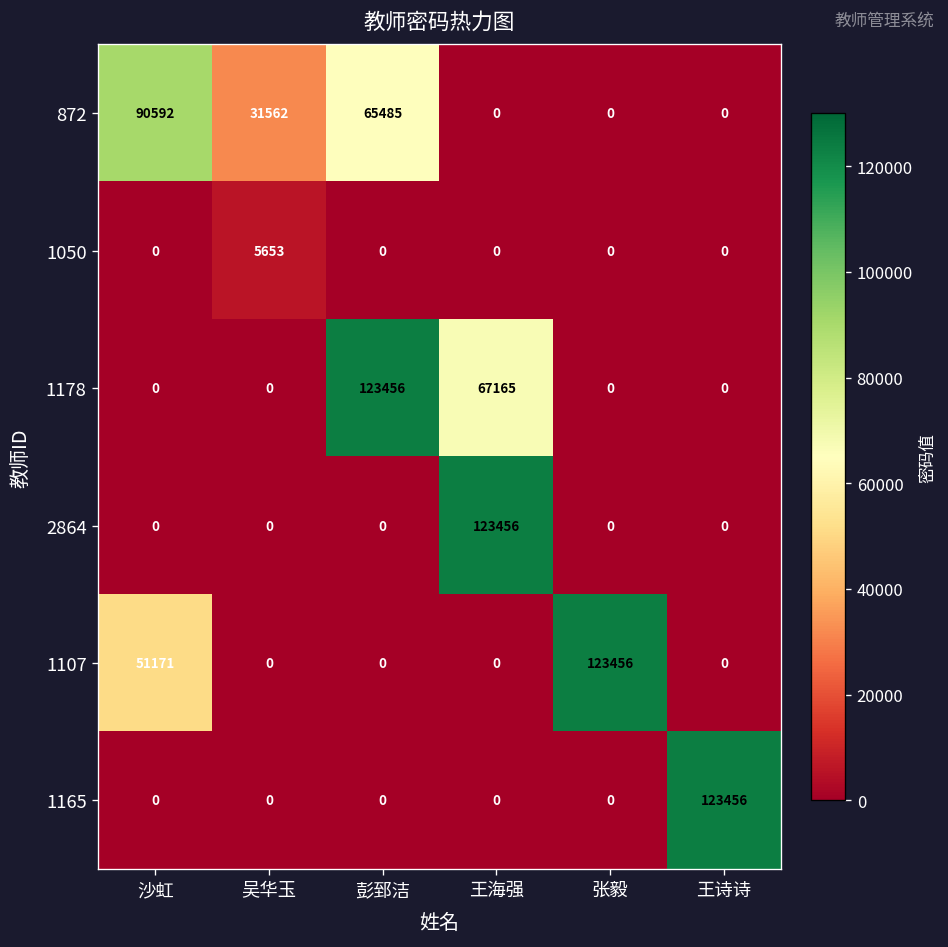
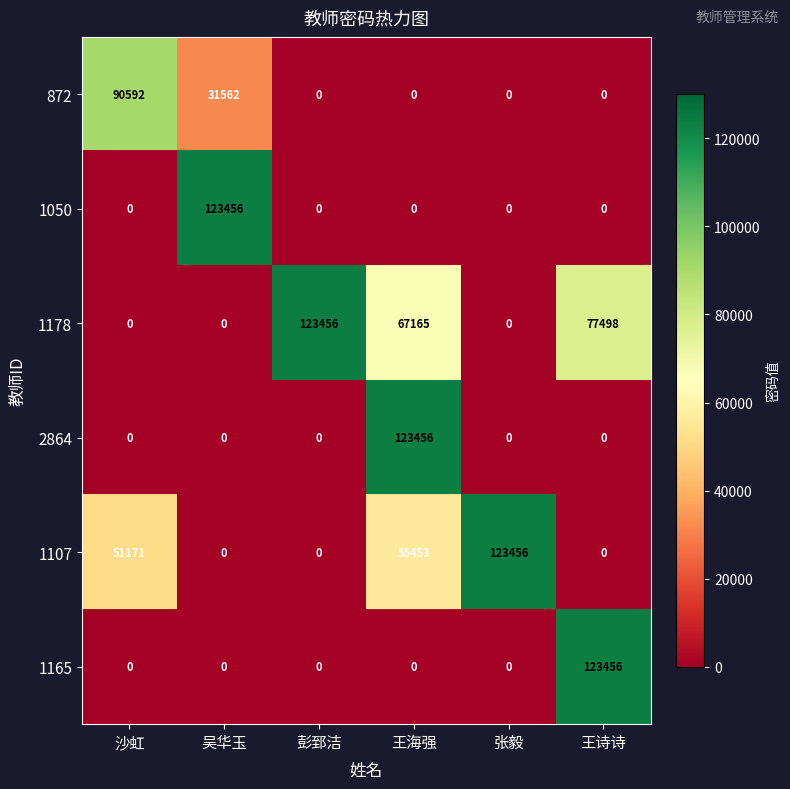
  {
    "872": {
      "沙虹": 90592,
      "吴华玉": 31562,
-     "彭郅洁": 65485,
+     "彭郅洁": 0,
      "王海强": 0,
      "张毅": 0,
      "王诗诗": 0
    },
    "1050": {
      "沙虹": 0,
-     "吴华玉": 5653,
+     "吴华玉": 123456,
      "彭郅洁": 0,
      "王海强": 0,
      "张毅": 0,
      "王诗诗": 0
    },
    "1178": {
      "沙虹": 0,
      "吴华玉": 0,
      "彭郅洁": 123456,
      "王海强": 67165,
      "张毅": 0,
-     "王诗诗": 0
+     "王诗诗": 77498
    },
    "2864": {
      "沙虹": 0,
      "吴华玉": 0,
      "彭郅洁": 0,
      "王海强": 123456,
      "张毅": 0,
      "王诗诗": 0
    },
    "1107": {
      "沙虹": 51171,
      "吴华玉": 0,
      "彭郅洁": 0,
-     "王海强": 0,
+     "王海强": 55453,
      "张毅": 123456,
      "王诗诗": 0
    },
    "1165": {
      "沙虹": 0,
      "吴华玉": 0,
      "彭郅洁": 0,
      "王海强": 0,
      "张毅": 0,
      "王诗诗": 123456
    }
  }
